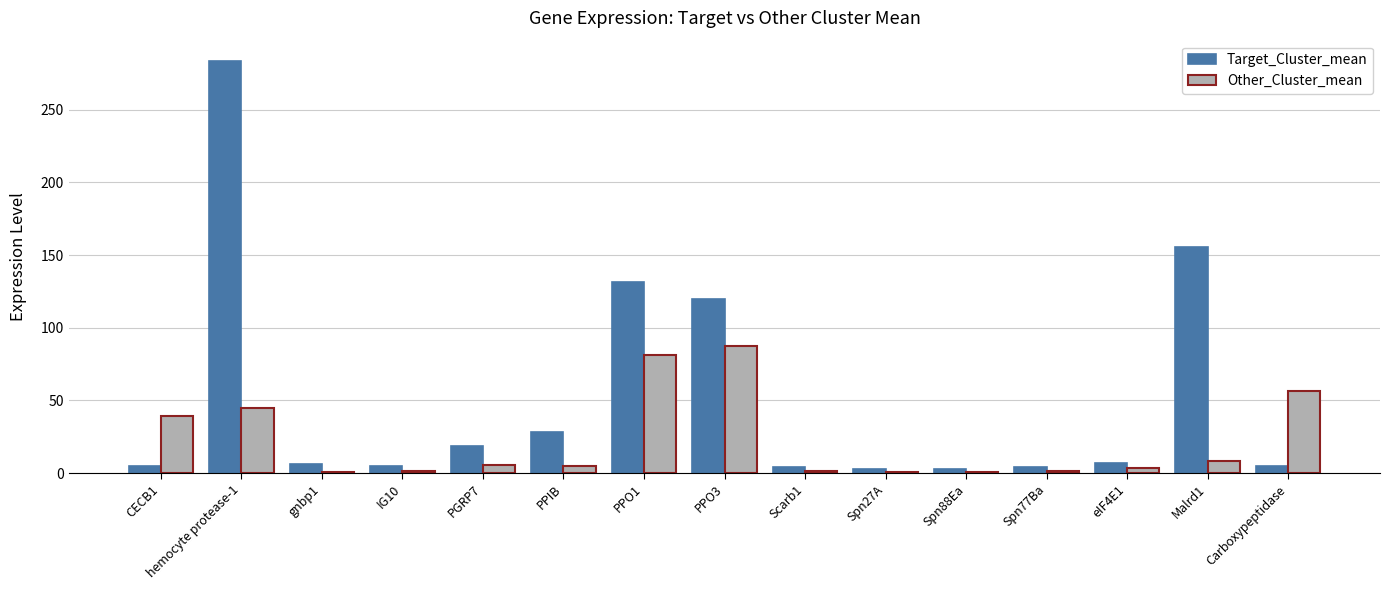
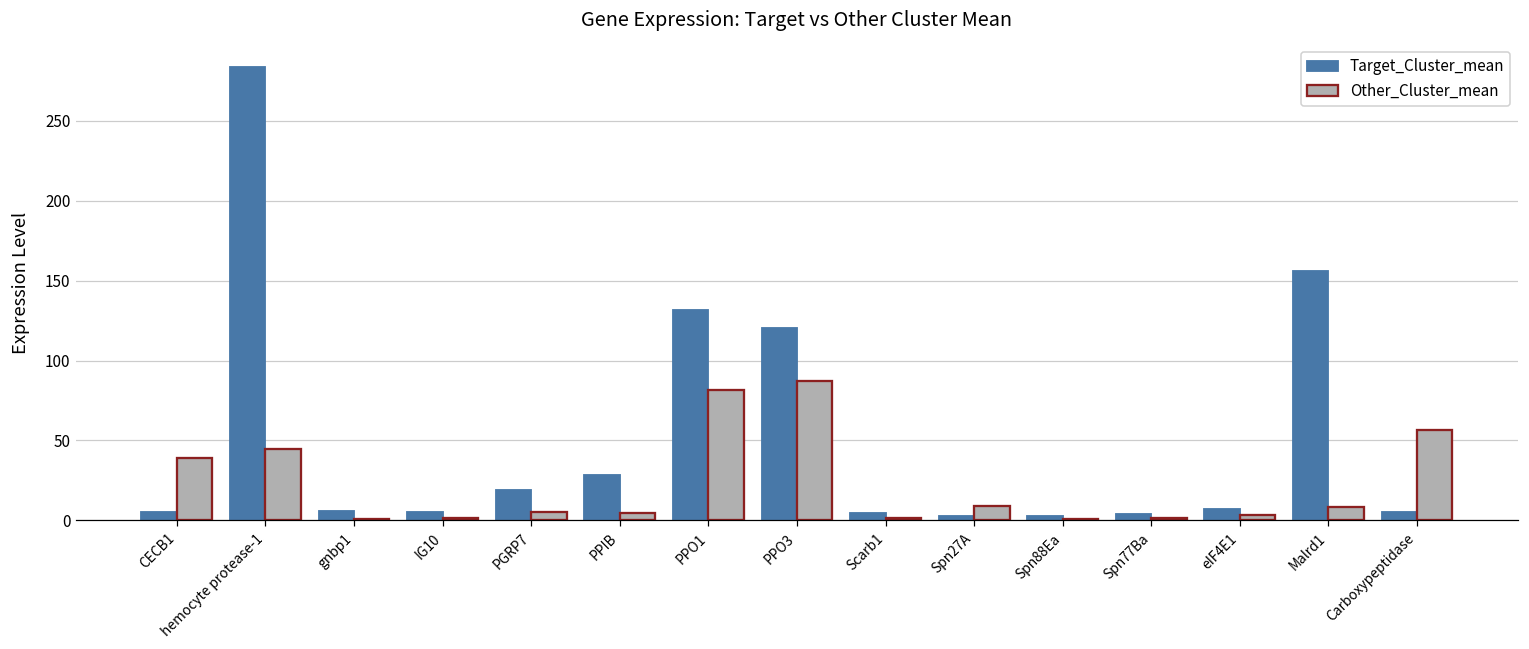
  {
    "Target_Cluster_mean": {
      "CECB1": 5,
      "hemocyte protease-1": 283,
      "gnbp1": 6,
      "IG10": 5,
      "PGRP7": 19,
      "PPIB": 28,
      "PPO1": 132,
      "PPO3": 120,
      "Scarb1": 4,
      "Spn27A": 3,
      "Spn88Ea": 3,
      "Spn77Ba": 4,
      "eIF4E1": 7,
      "Malrd1": 156,
      "Carboxypeptidase": 5
    },
    "Other_Cluster_mean": {
      "CECB1": 39,
      "hemocyte protease-1": 45,
      "PGRP7": 6,
      "PPIB": 5,
      "PPO1": 81,
      "PPO3": 87,
-     "Spn27A": 1,
+     "Spn27A": 9,
      "eIF4E1": 4,
      "Malrd1": 8,
      "Carboxypeptidase": 57
    }
  }
